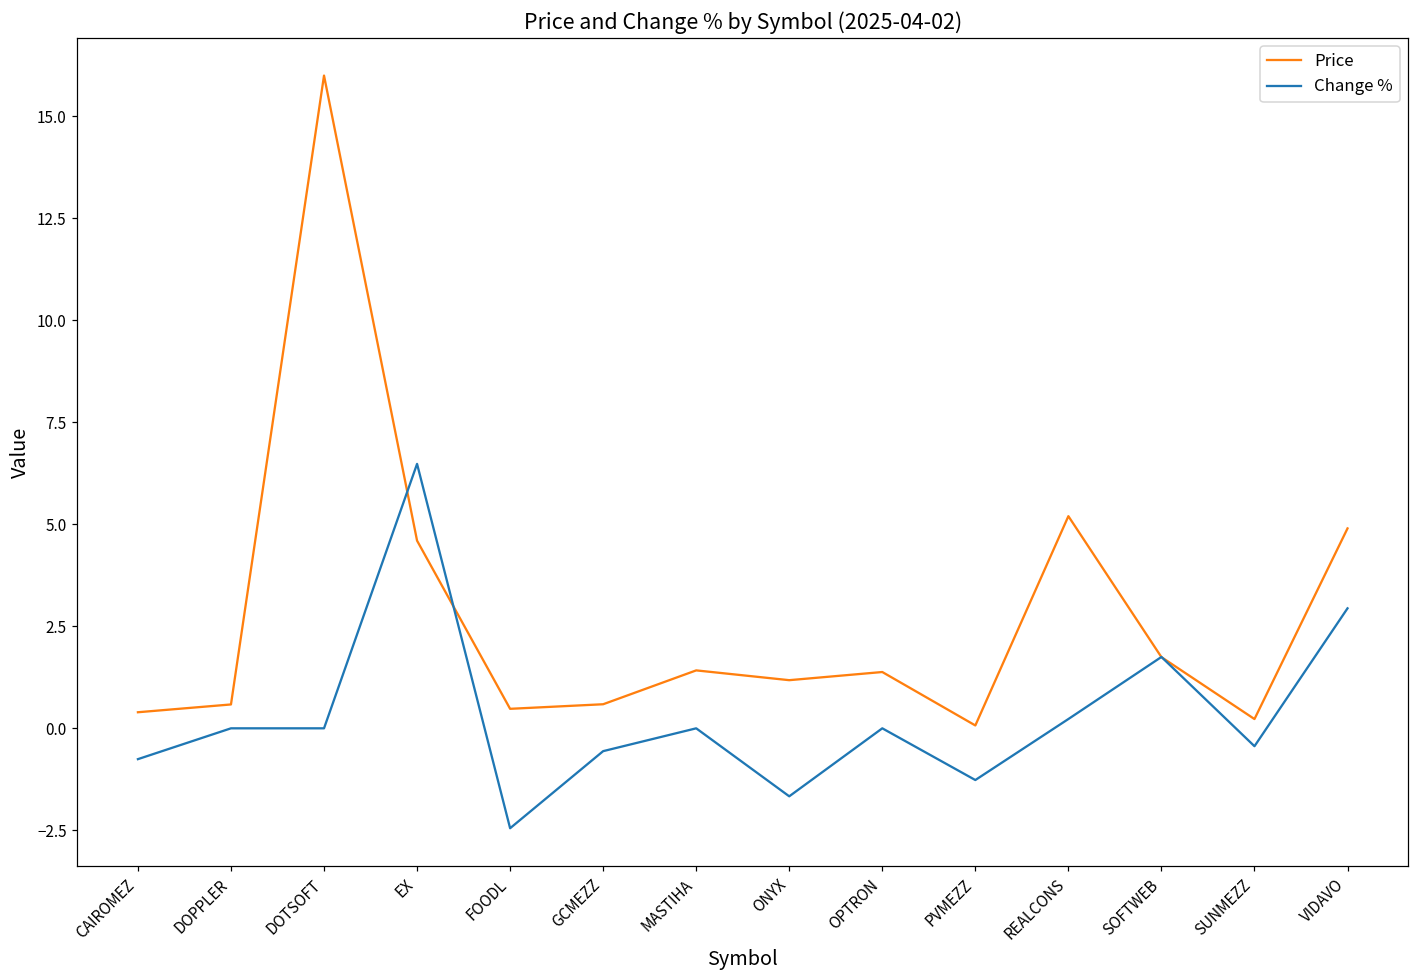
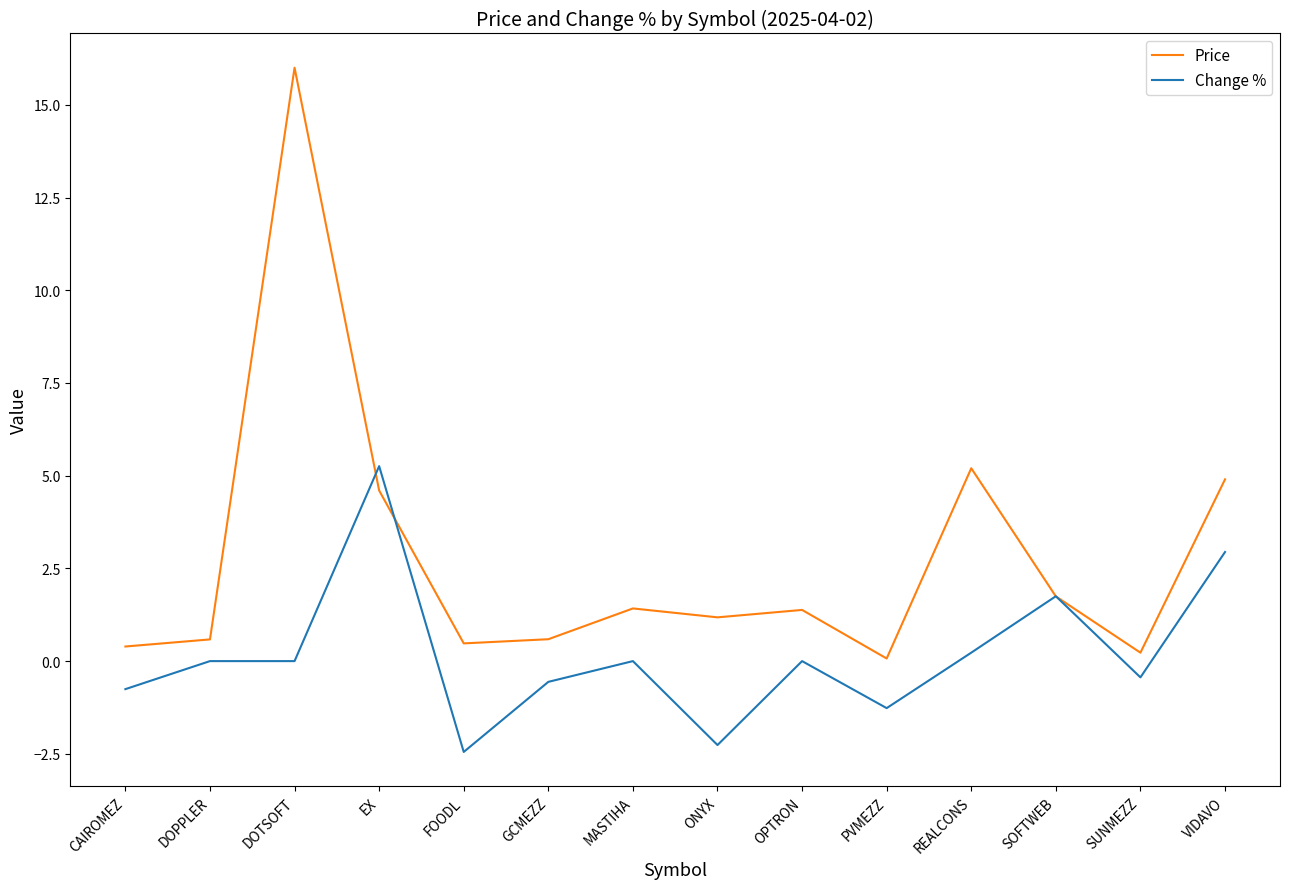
  {
    "Price": {
      "CAIROMEZ": 0.4,
      "DOPPLER": 0.6,
      "DOTSOFT": 16.0,
      "EX": 4.6,
      "FOODL": 0.5,
      "GCMEZZ": 0.6,
      "MASTIHA": 1.4,
      "ONYX": 1.2,
      "OPTRON": 1.4,
      "PVMEZZ": 0.1,
      "REALCONS": 5.2,
      "SUNMEZZ": 0.2,
      "VIDAVO": 4.9
    },
    "Change %": {
      "CAIROMEZ": -0.8,
      "DOPPLER": 0.0,
      "DOTSOFT": 0.0,
-     "EX": 6.5,
+     "EX": 5.3,
      "FOODL": -2.4,
      "GCMEZZ": -0.6,
      "MASTIHA": 0.0,
-     "ONYX": -1.7,
+     "ONYX": -2.3,
      "OPTRON": 0.0,
      "PVMEZZ": -1.3,
      "REALCONS": 0.2,
      "SUNMEZZ": -0.4,
      "VIDAVO": 2.9
    }
  }
